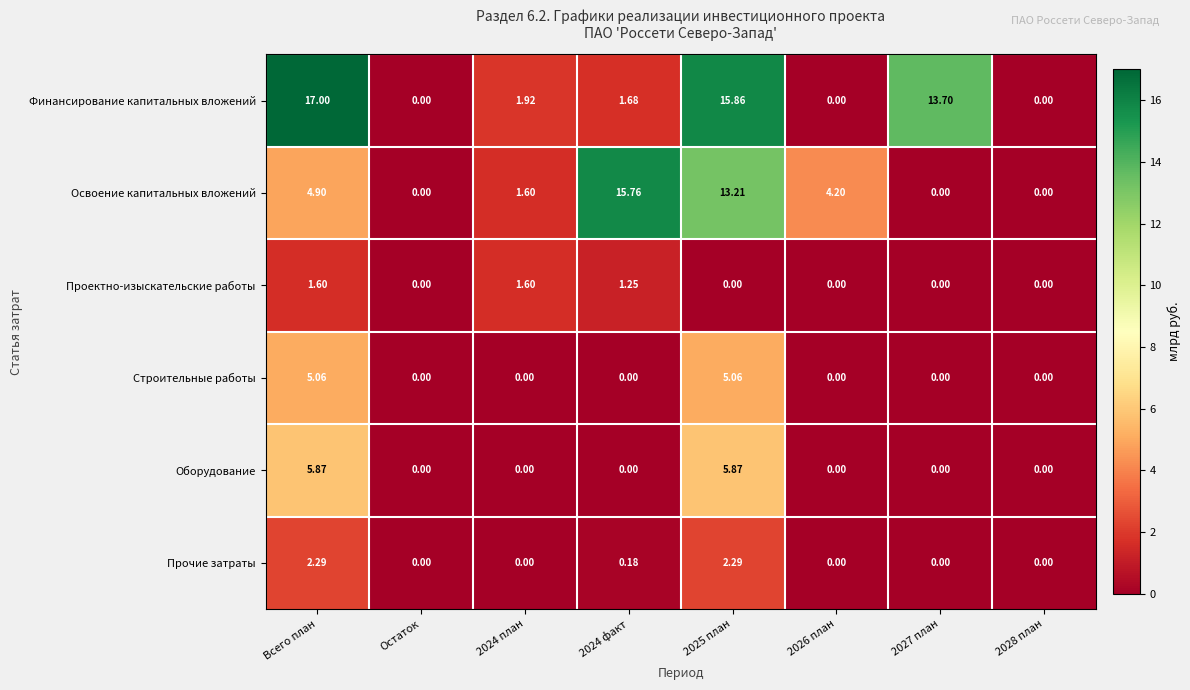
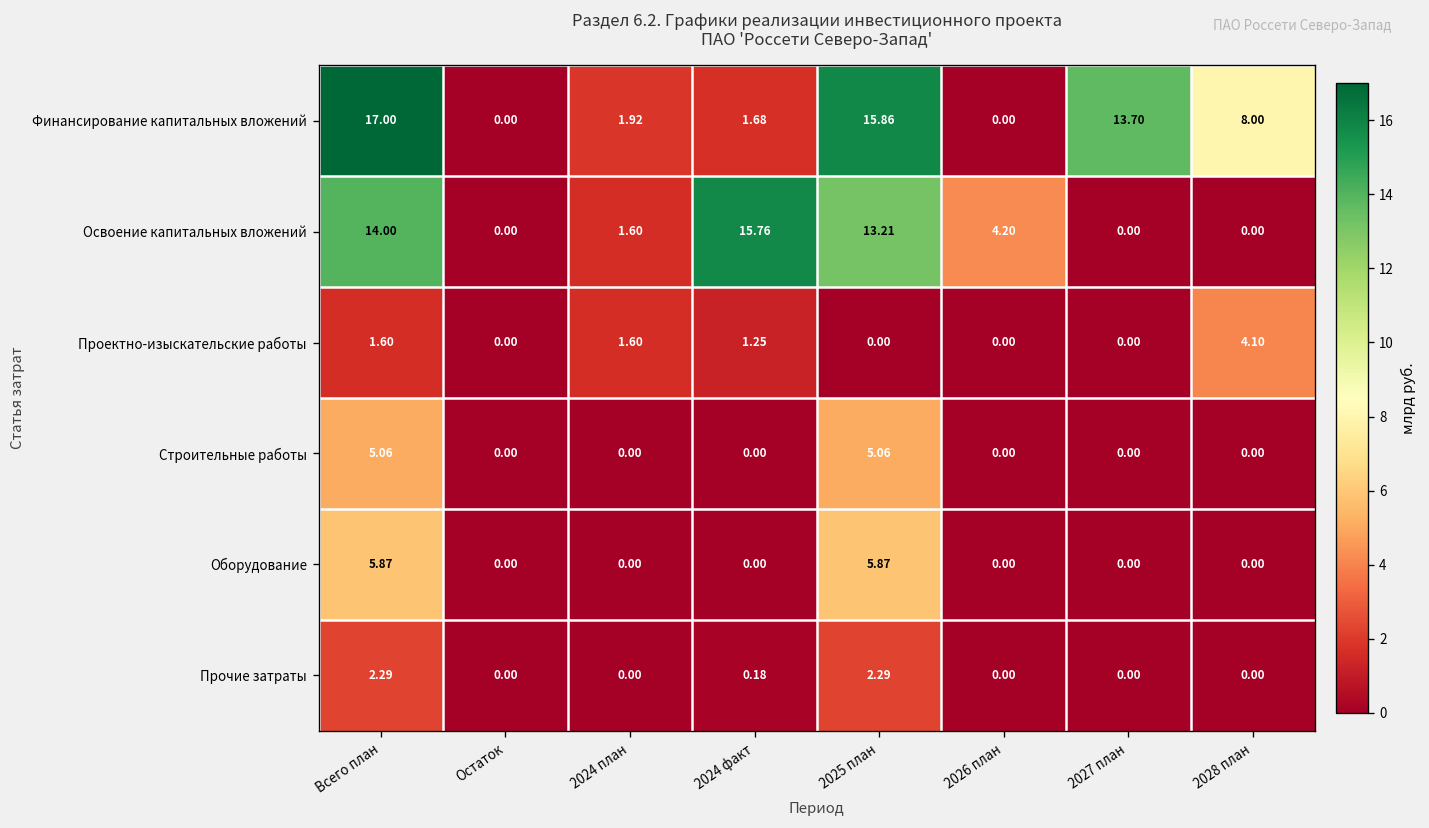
  {
    "Финансирование капитальных вложений": {
      "Всего план": 17.00,
      "Остаток": 0.00,
      "2024 план": 1.92,
      "2024 факт": 1.68,
      "2025 план": 15.86,
      "2026 план": 0.00,
      "2027 план": 13.70,
-     "2028 план": 0.00
+     "2028 план": 8.00
    },
    "Освоение капитальных вложений": {
-     "Всего план": 4.90,
+     "Всего план": 14.00,
      "Остаток": 0.00,
      "2024 план": 1.60,
      "2024 факт": 15.76,
      "2025 план": 13.21,
      "2026 план": 4.20,
      "2027 план": 0.00,
      "2028 план": 0.00
    },
    "Проектно-изыскательские работы": {
      "Всего план": 1.60,
      "Остаток": 0.00,
      "2024 план": 1.60,
      "2024 факт": 1.25,
      "2025 план": 0.00,
      "2026 план": 0.00,
      "2027 план": 0.00,
-     "2028 план": 0.00
+     "2028 план": 4.10
    },
    "Строительные работы": {
      "Всего план": 5.06,
      "Остаток": 0.00,
      "2024 план": 0.00,
      "2024 факт": 0.00,
      "2025 план": 5.06,
      "2026 план": 0.00,
      "2027 план": 0.00,
      "2028 план": 0.00
    },
    "Оборудование": {
      "Всего план": 5.87,
      "Остаток": 0.00,
      "2024 план": 0.00,
      "2024 факт": 0.00,
      "2025 план": 5.87,
      "2026 план": 0.00,
      "2027 план": 0.00,
      "2028 план": 0.00
    },
    "Прочие затраты": {
      "Всего план": 2.29,
      "Остаток": 0.00,
      "2024 план": 0.00,
      "2024 факт": 0.18,
      "2025 план": 2.29,
      "2026 план": 0.00,
      "2027 план": 0.00,
      "2028 план": 0.00
    }
  }
